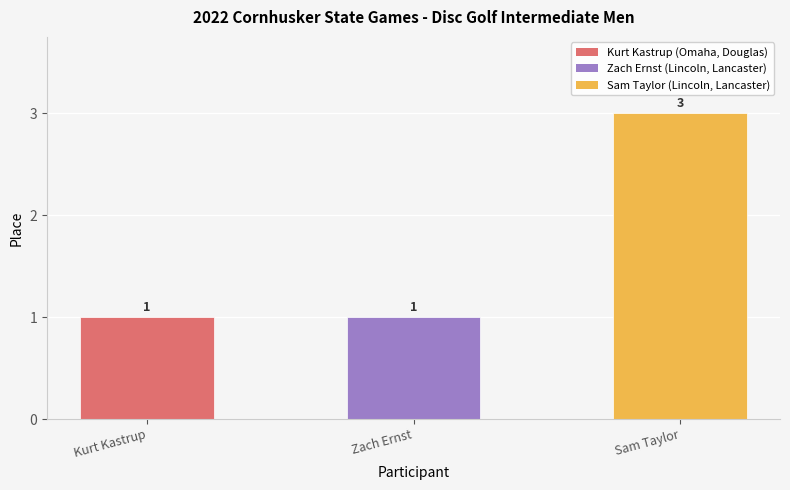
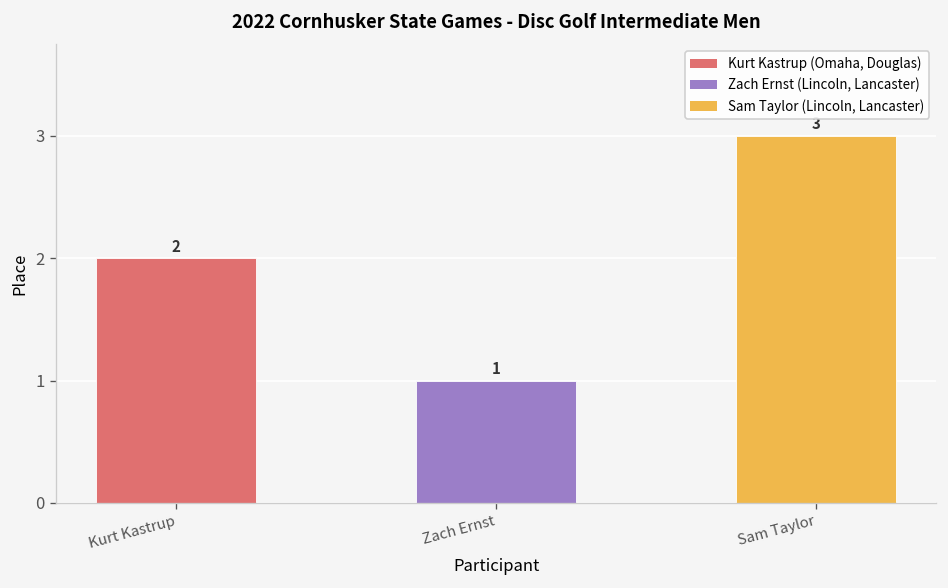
  {
-   "Kurt Kastrup": 1,
+   "Kurt Kastrup": 2,
    "Zach Ernst": 1,
    "Sam Taylor": 3
  }
